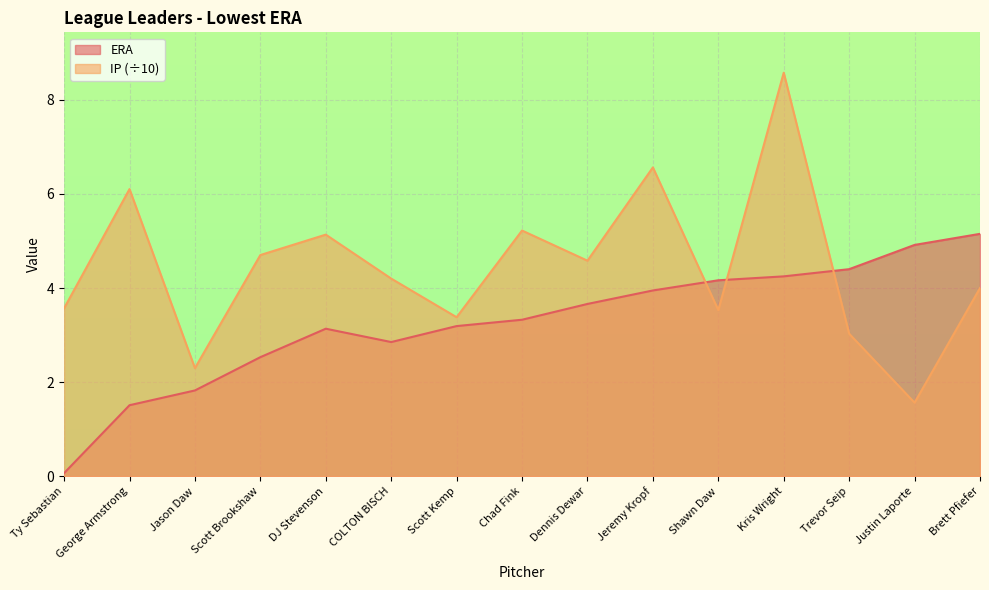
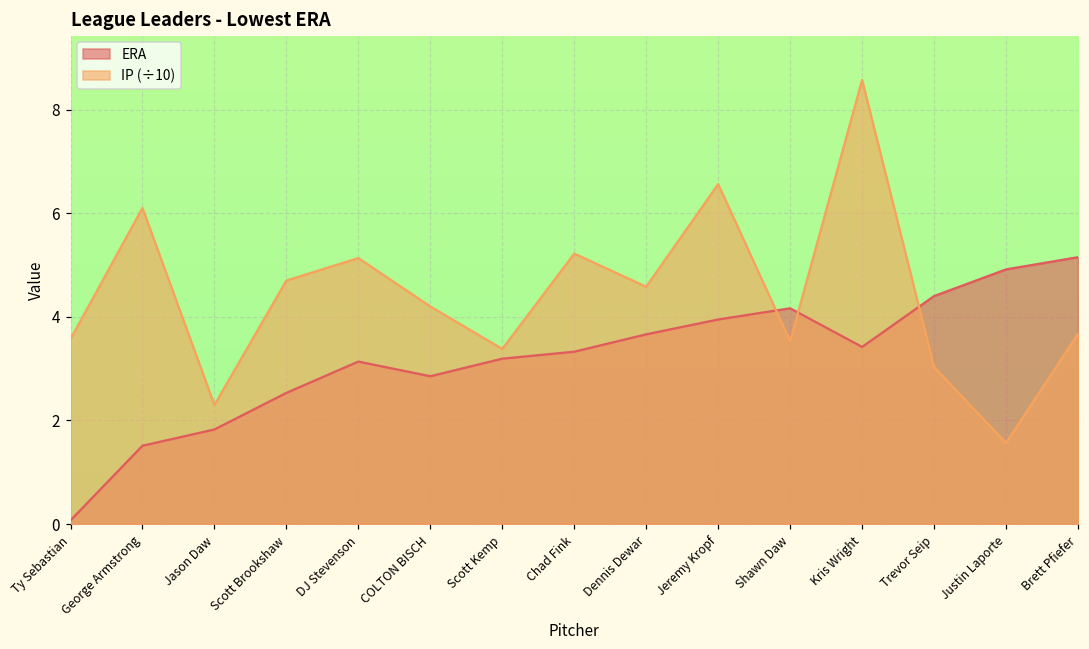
  {
    "ERA": {
      "Ty Sebastian": 0.1,
      "George Armstrong": 1.5,
      "Jason Daw": 1.8,
      "Scott Brookshaw": 2.5,
      "DJ Stevenson": 3.1,
      "COLTON BISCH": 2.9,
      "Scott Kemp": 3.2,
      "Chad Fink": 3.3,
      "Dennis Dewar": 3.7,
      "Jeremy Kropf": 3.9,
      "Shawn Daw": 4.2,
-     "Kris Wright": 4.2,
+     "Kris Wright": 3.4,
      "Trevor Seip": 4.4,
      "Justin Laporte": 4.9,
      "Brett Pfiefer": 5.1
    },
    "IP (÷10)": {
      "Ty Sebastian": 3.6,
      "George Armstrong": 6.1,
      "Jason Daw": 2.3,
      "Scott Brookshaw": 4.7,
      "DJ Stevenson": 5.1,
      "COLTON BISCH": 4.2,
      "Scott Kemp": 3.4,
      "Chad Fink": 5.2,
      "Dennis Dewar": 4.6,
      "Jeremy Kropf": 6.6,
      "Shawn Daw": 3.5,
      "Kris Wright": 8.6,
      "Trevor Seip": 3.0,
      "Justin Laporte": 1.6,
-     "Brett Pfiefer": 4.0
+     "Brett Pfiefer": 3.7
    }
  }
